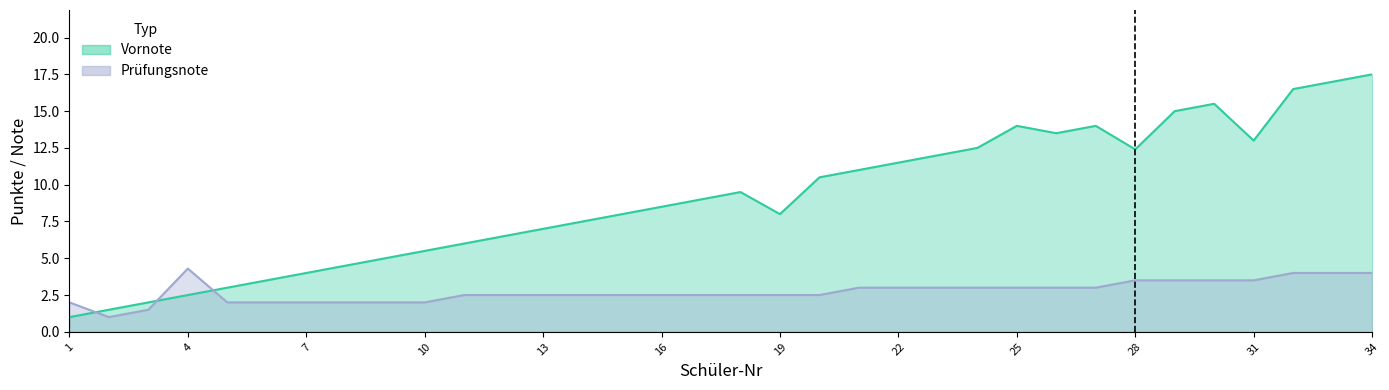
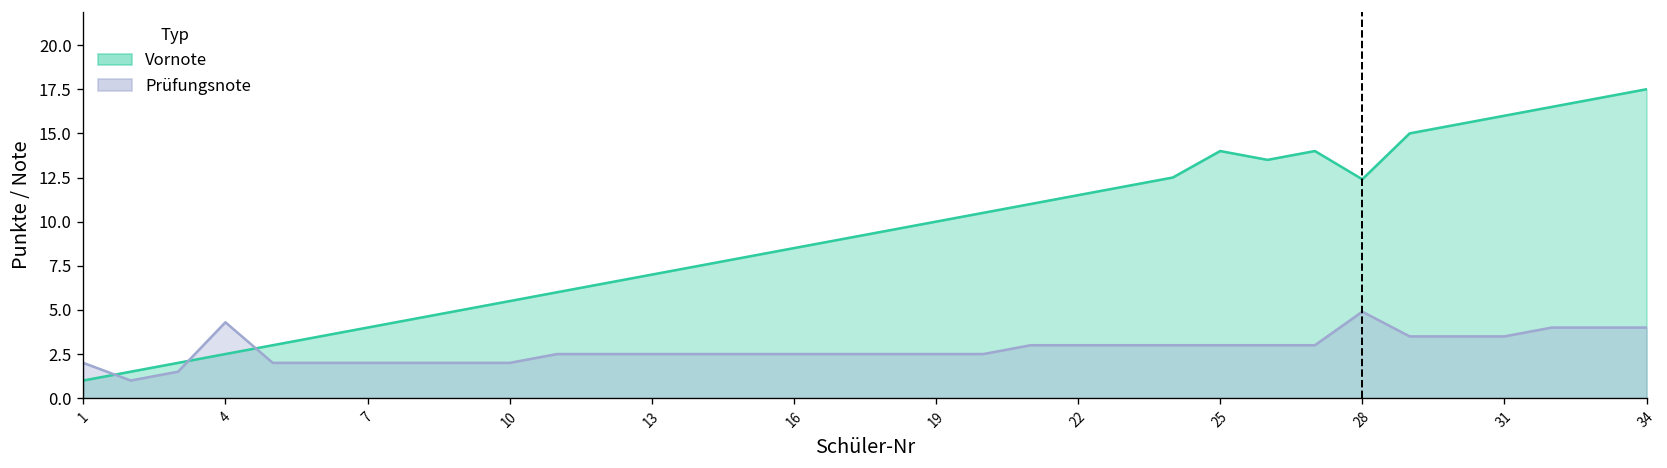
  {
    "Vornote": {
      "1": 1,
      "4": 2.5,
      "7": 4,
      "10": 5.5,
      "13": 7,
      "16": 8.5,
-     "19": 8,
+     "19": 10,
      "22": 11.5,
      "25": 14,
      "28": 12.4,
-     "31": 13,
+     "31": 16,
      "34": 17.5
    },
    "Prüfungsnote": {
      "1": 2.0,
      "4": 4.3,
      "7": 2.0,
      "10": 2.0,
      "13": 2.5,
      "16": 2.5,
      "19": 2.5,
      "22": 3.0,
      "25": 3.0,
-     "28": 3.5,
+     "28": 4.9,
      "31": 3.5,
      "34": 4.0
    }
  }
